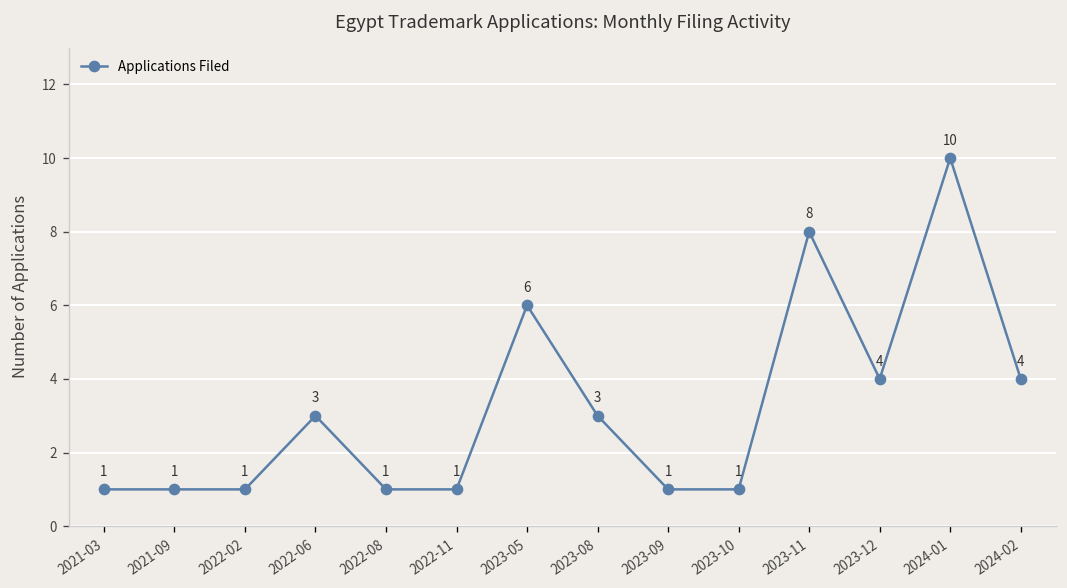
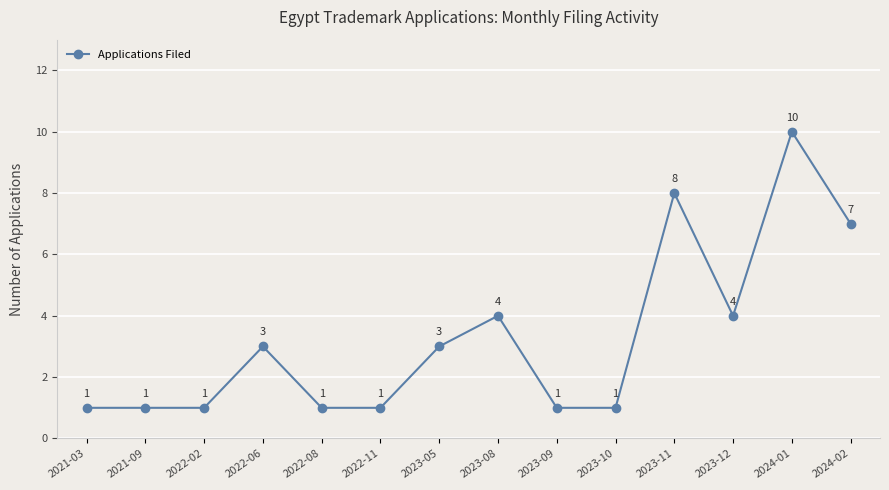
  {
    "2021-03": 1,
    "2021-09": 1,
    "2022-02": 1,
    "2022-06": 3,
    "2022-08": 1,
    "2022-11": 1,
-   "2023-05": 6,
-   "2023-08": 3,
+   "2023-05": 3,
+   "2023-08": 4,
    "2023-09": 1,
    "2023-10": 1,
    "2023-11": 8,
    "2023-12": 4,
    "2024-01": 10,
-   "2024-02": 4
+   "2024-02": 7
  }
